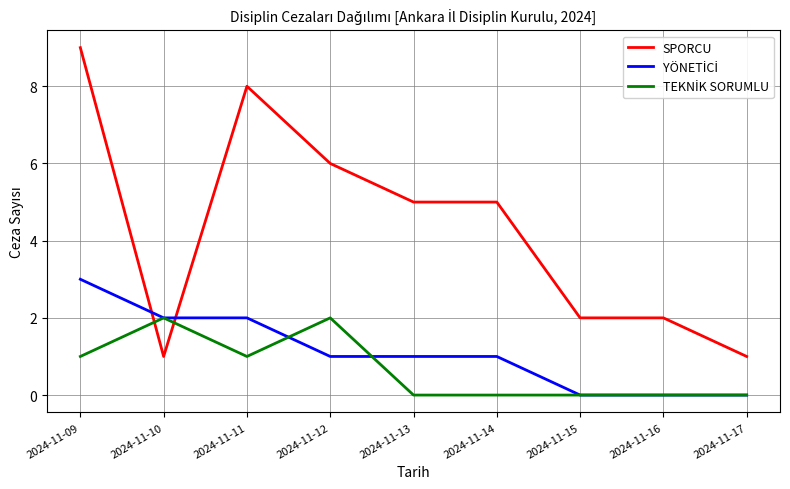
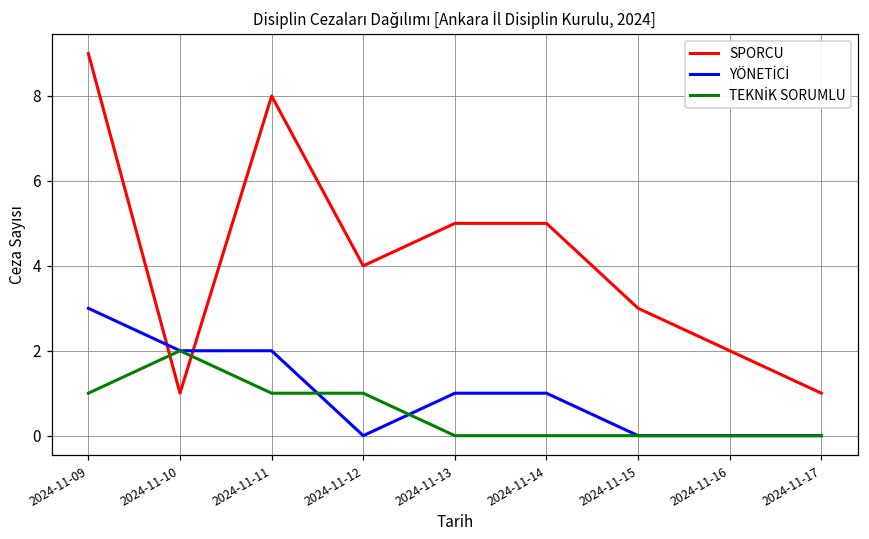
  {
    "SPORCU": {
      "2024-11-09": 9,
      "2024-11-10": 1,
      "2024-11-11": 8,
-     "2024-11-12": 6,
+     "2024-11-12": 4,
      "2024-11-13": 5,
      "2024-11-14": 5,
-     "2024-11-15": 2,
+     "2024-11-15": 3,
      "2024-11-16": 2,
      "2024-11-17": 1
    },
    "YÖNETİCİ": {
      "2024-11-09": 3,
      "2024-11-11": 2,
-     "2024-11-12": 1,
+     "2024-11-12": 0,
      "2024-11-13": 1,
      "2024-11-14": 1
    },
    "TEKNİK SORUMLU": {
      "2024-11-09": 1,
      "2024-11-11": 1,
-     "2024-11-12": 2,
+     "2024-11-12": 1,
      "2024-11-13": 0,
      "2024-11-14": 0
    }
  }
